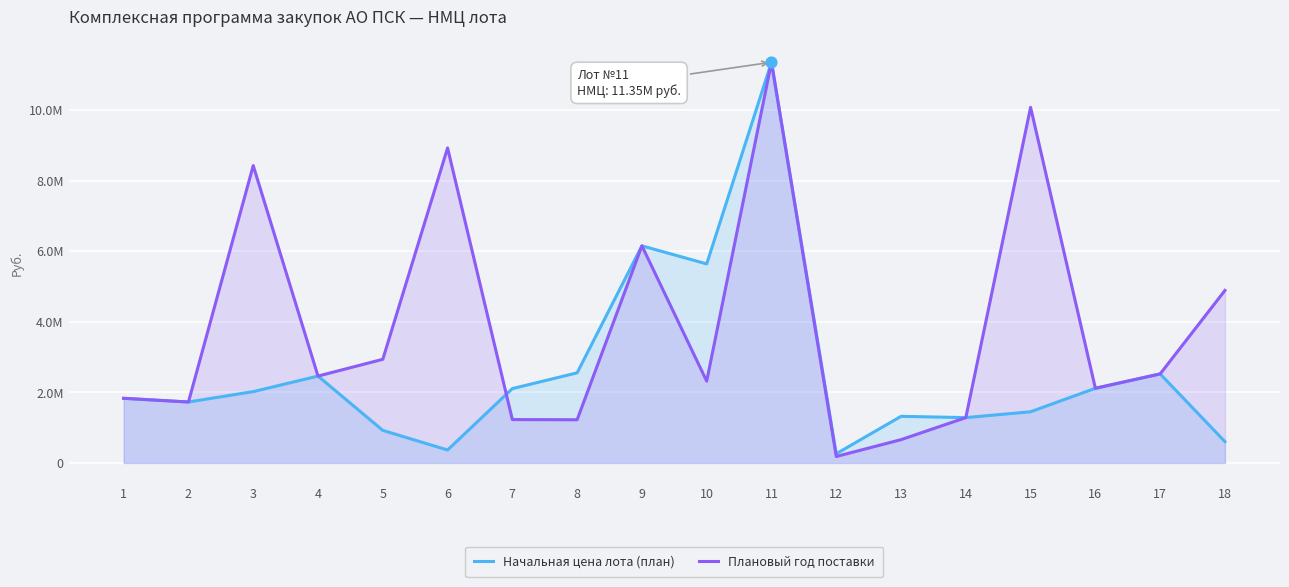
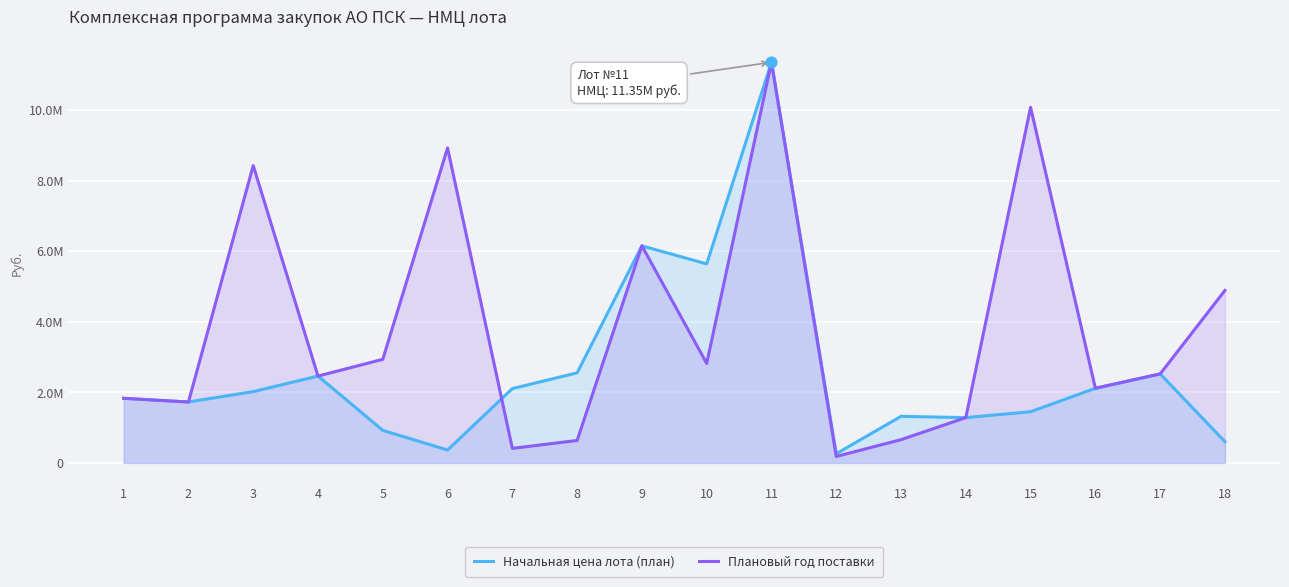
  {
    "Плановый год поставки": {
      "3": 8400000,
      "5": 2900000,
      "6": 8900000,
-     "7": 1200000,
-     "8": 1200000,
-     "10": 2300000,
+     "7": 400000,
+     "8": 600000,
+     "10": 2800000,
      "12": 200000,
      "13": 700000,
      "15": 10100000,
      "18": 4900000
    }
  }
